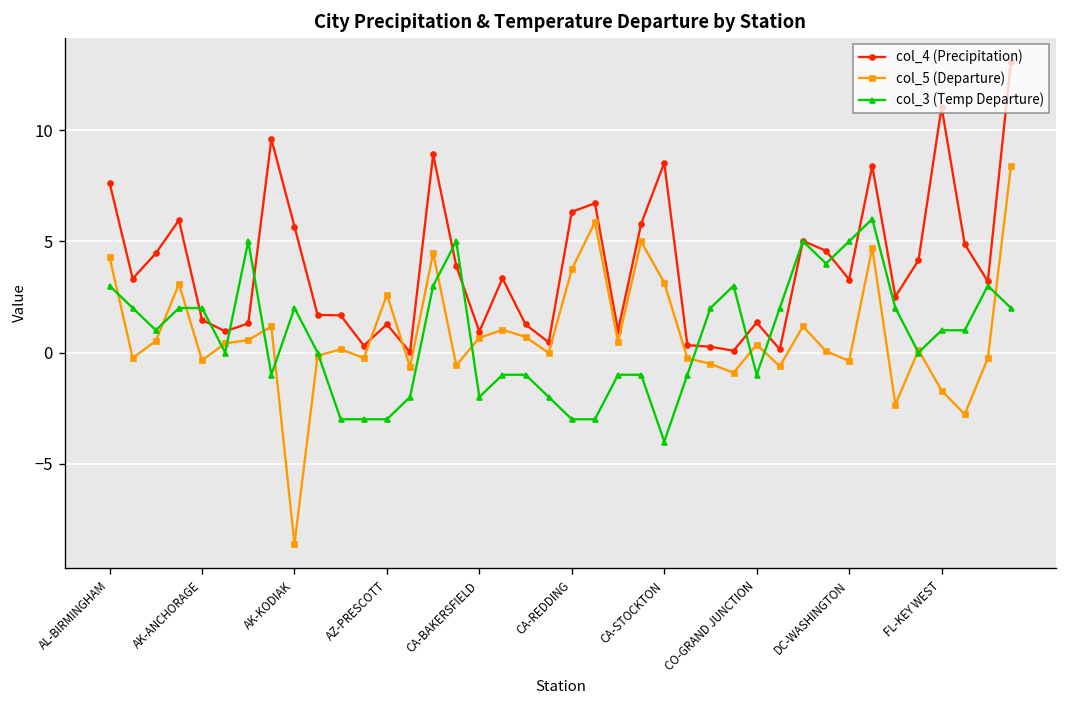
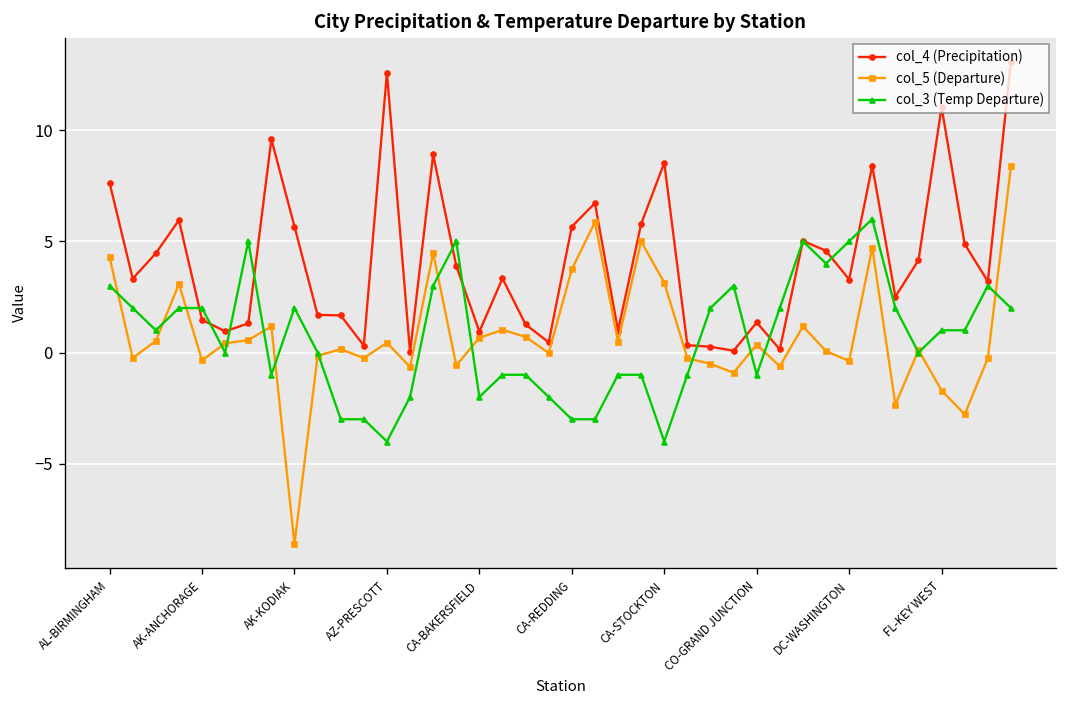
  {
    "col_4 (Precipitation)": {
      "AL-BIRMINGHAM": 7.6,
      "AK-ANCHORAGE": 1.5,
      "AK-KODIAK": 5.7,
-     "AZ-PRESCOTT": 1.3,
+     "AZ-PRESCOTT": 12.6,
      "CA-BAKERSFIELD": 0.9,
-     "CA-REDDING": 6.3,
+     "CA-REDDING": 5.7,
      "CA-STOCKTON": 8.5,
      "CO-GRAND JUNCTION": 1.4,
      "DC-WASHINGTON": 3.3
    },
    "col_5 (Departure)": {
      "AL-BIRMINGHAM": 4.3,
      "AK-ANCHORAGE": -0.4,
      "AK-KODIAK": -8.6,
-     "AZ-PRESCOTT": 2.6,
+     "AZ-PRESCOTT": 0.4,
      "CA-BAKERSFIELD": 0.7,
      "CA-REDDING": 3.7,
      "CA-STOCKTON": 3.1,
      "CO-GRAND JUNCTION": 0.4,
      "DC-WASHINGTON": -0.4,
      "FL-KEY WEST": -1.7
    },
    "col_3 (Temp Departure)": {
      "AL-BIRMINGHAM": 3,
      "AK-ANCHORAGE": 2,
      "AK-KODIAK": 2,
-     "AZ-PRESCOTT": -3,
+     "AZ-PRESCOTT": -4,
      "CA-BAKERSFIELD": -2,
      "CA-REDDING": -3,
      "CA-STOCKTON": -4,
      "CO-GRAND JUNCTION": -1,
      "DC-WASHINGTON": 5,
      "FL-KEY WEST": 1
    }
  }
